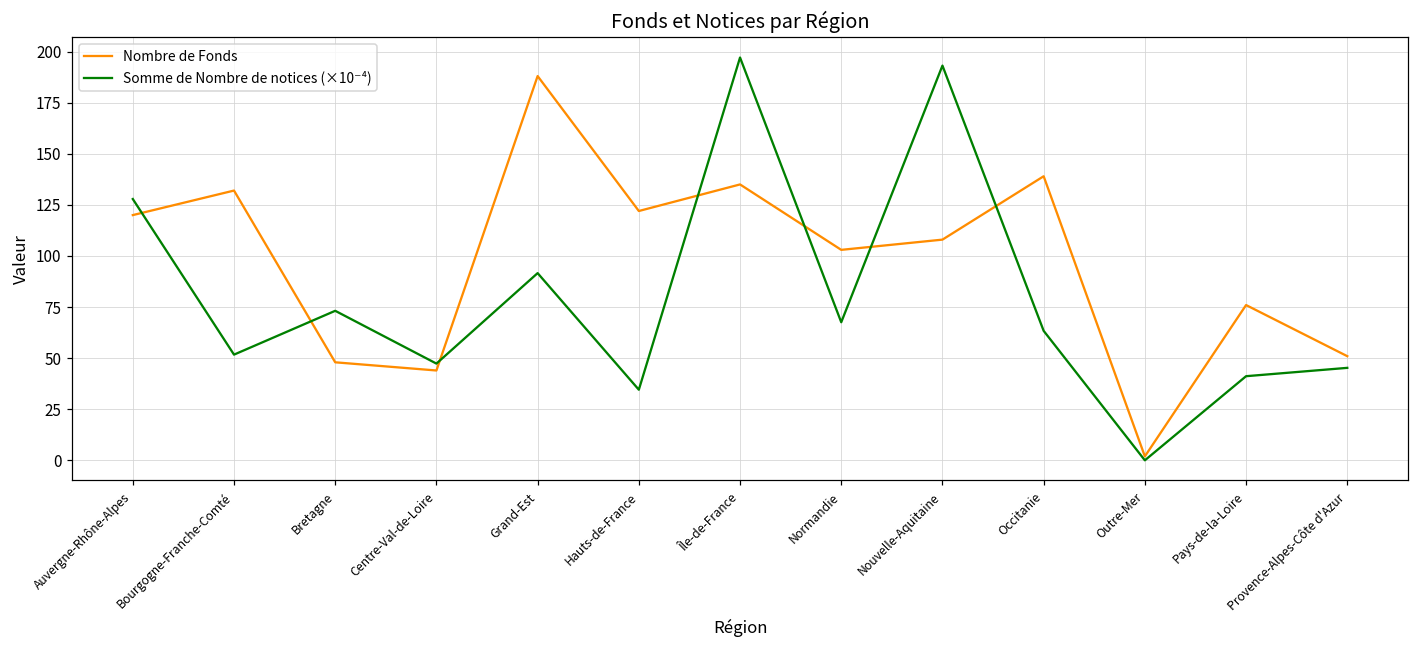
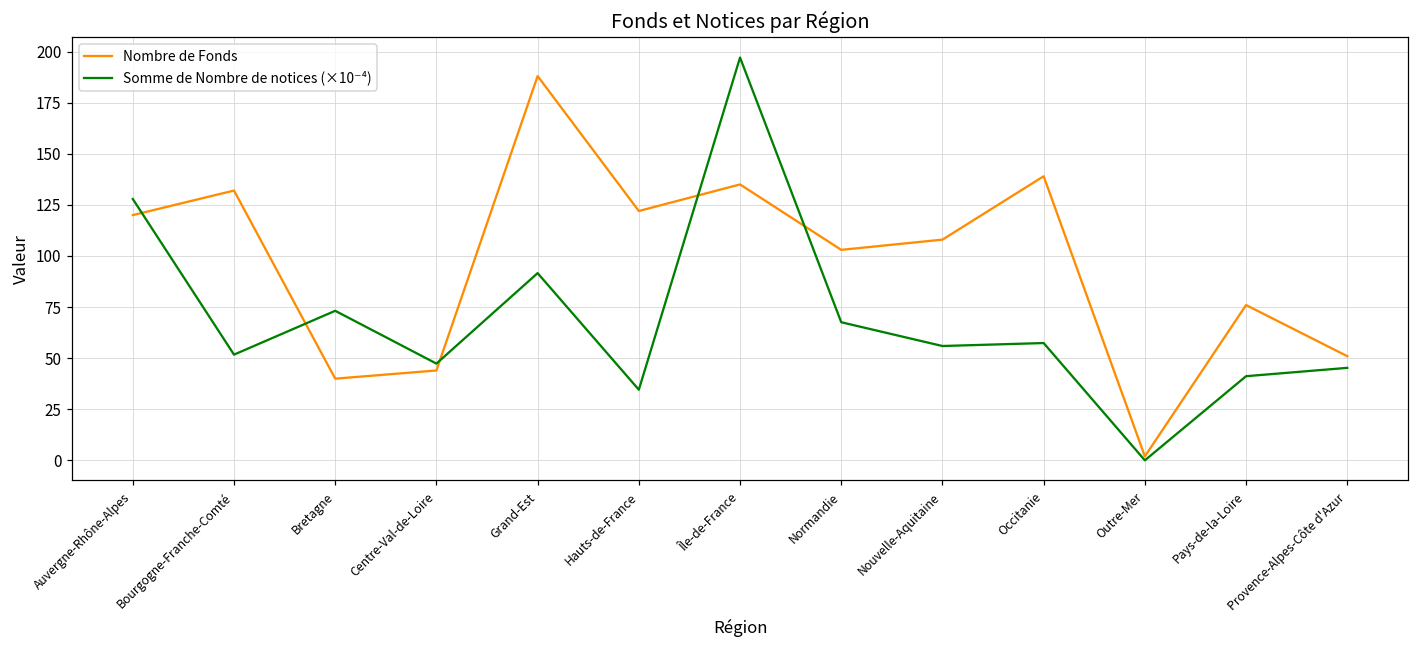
  {
    "Nombre de Fonds": {
      "Auvergne-Rhône-Alpes": 120,
      "Bourgogne-Franche-Comté": 132,
-     "Bretagne": 48,
+     "Bretagne": 40,
      "Centre-Val-de-Loire": 44,
      "Grand-Est": 188,
      "Hauts-de-France": 122,
      "Île-de-France": 135,
      "Normandie": 103,
      "Nouvelle-Aquitaine": 108,
      "Occitanie": 139,
      "Outre-Mer": 2,
      "Pays-de-la-Loire": 76,
      "Provence-Alpes-Côte d'Azur": 51
    },
    "Somme de Nombre de notices (×10⁻⁴)": {
      "Auvergne-Rhône-Alpes": 128,
      "Bourgogne-Franche-Comté": 52,
      "Bretagne": 73,
      "Centre-Val-de-Loire": 47,
      "Grand-Est": 92,
      "Hauts-de-France": 35,
      "Île-de-France": 197,
      "Normandie": 68,
-     "Nouvelle-Aquitaine": 193,
-     "Occitanie": 63,
+     "Nouvelle-Aquitaine": 56,
+     "Occitanie": 57,
      "Outre-Mer": 0,
      "Pays-de-la-Loire": 41,
      "Provence-Alpes-Côte d'Azur": 45
    }
  }
